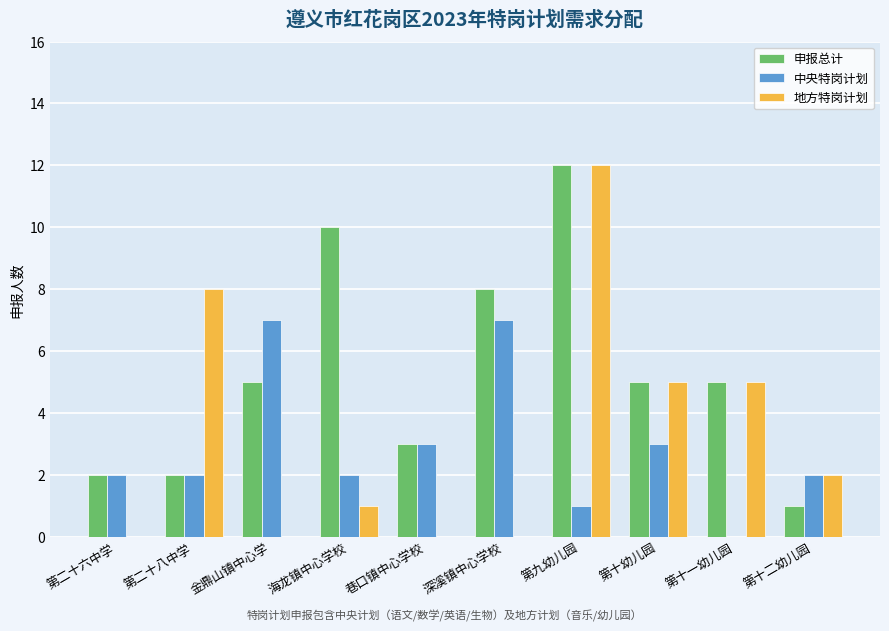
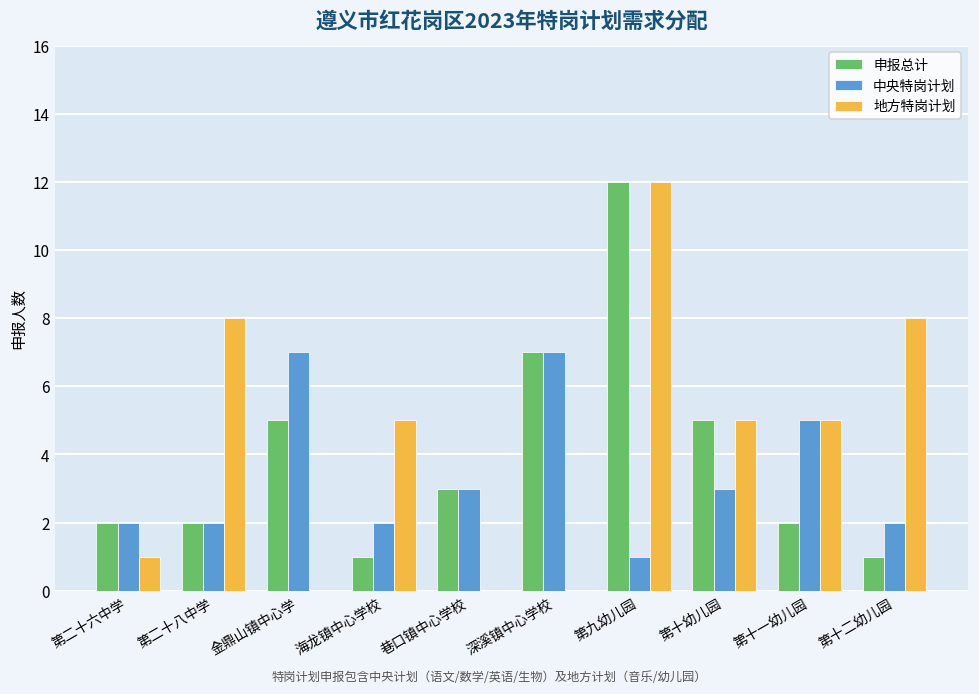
  {
    "申报总计": {
      "第二十六中学": 2,
      "第二十八中学": 2,
      "金鼎山镇中心学": 5,
-     "海龙镇中心学校": 10,
+     "海龙镇中心学校": 1,
      "巷口镇中心学校": 3,
-     "深溪镇中心学校": 8,
+     "深溪镇中心学校": 7,
      "第九幼儿园": 12,
      "第十幼儿园": 5,
-     "第十一幼儿园": 5,
+     "第十一幼儿园": 2,
      "第十二幼儿园": 1
    },
    "中央特岗计划": {
      "第二十六中学": 2,
      "第二十八中学": 2,
      "金鼎山镇中心学": 7,
      "海龙镇中心学校": 2,
      "巷口镇中心学校": 3,
      "深溪镇中心学校": 7,
      "第九幼儿园": 1,
      "第十幼儿园": 3,
-     "第十一幼儿园": 0,
+     "第十一幼儿园": 5,
      "第十二幼儿园": 2
    },
    "地方特岗计划": {
-     "第二十六中学": 0,
+     "第二十六中学": 1,
      "第二十八中学": 8,
      "金鼎山镇中心学": 0,
-     "海龙镇中心学校": 1,
+     "海龙镇中心学校": 5,
      "巷口镇中心学校": 0,
      "深溪镇中心学校": 0,
      "第九幼儿园": 12,
      "第十幼儿园": 5,
      "第十一幼儿园": 5,
-     "第十二幼儿园": 2
+     "第十二幼儿园": 8
    }
  }
